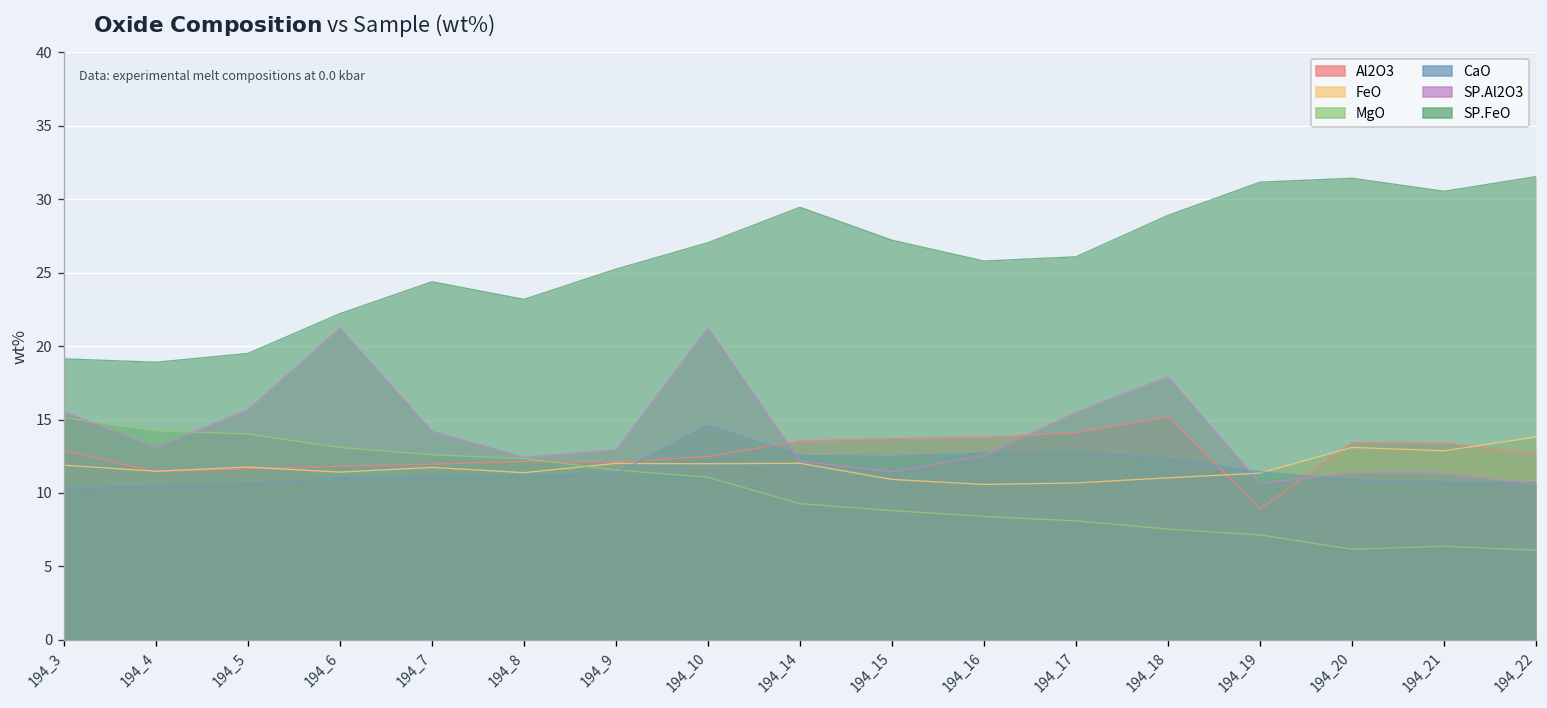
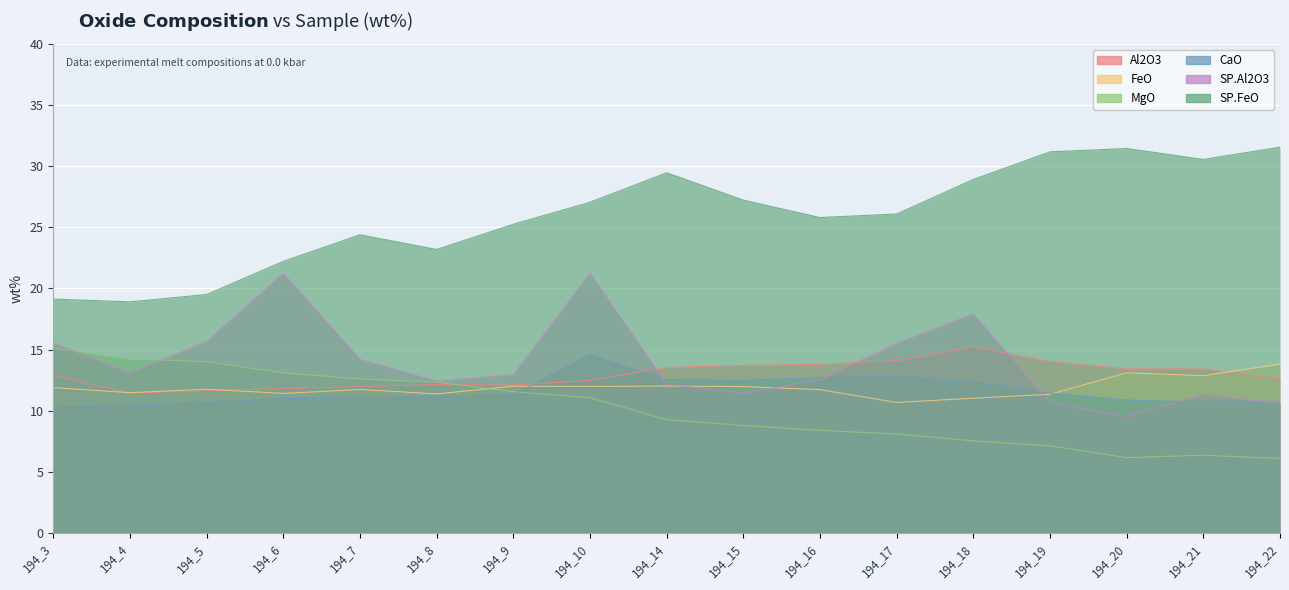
  {
    "Al2O3": {
      "194_3": 12.9,
      "194_6": 11.8,
      "194_7": 12.0,
      "194_10": 12.5,
      "194_14": 13.5,
      "194_15": 13.7,
      "194_16": 13.8,
      "194_17": 14.1,
      "194_18": 15.2,
-     "194_19": 8.9,
+     "194_19": 14.0,
      "194_20": 13.4,
      "194_21": 13.4,
      "194_22": 12.6
    },
    "FeO": {
      "194_3": 11.9,
      "194_6": 11.4,
      "194_7": 11.7,
      "194_10": 12.0,
-     "194_15": 10.9,
-     "194_16": 10.6,
+     "194_15": 12.0,
+     "194_16": 11.7,
      "194_17": 10.7,
      "194_18": 11.0,
      "194_20": 13.1,
      "194_21": 12.9,
      "194_22": 13.8
    },
    "CaO": {
      "194_3": 10.2,
      "194_4": 10.5,
      "194_5": 10.7,
      "194_6": 11.0,
      "194_7": 11.1,
      "194_9": 11.3,
      "194_10": 14.6,
      "194_14": 12.6,
      "194_15": 12.5,
      "194_17": 12.8,
      "194_18": 12.3,
      "194_20": 10.9,
      "194_21": 10.7
    },
    "SP.Al2O3": {
      "194_3": 15.5,
      "194_4": 13.1,
      "194_5": 15.7,
      "194_6": 21.2,
      "194_7": 14.2,
      "194_9": 12.9,
      "194_10": 21.2,
      "194_15": 11.4,
      "194_17": 15.5,
      "194_18": 17.9,
      "194_19": 10.7,
-     "194_20": 11.4,
+     "194_20": 9.5,
      "194_21": 11.3
    }
  }
